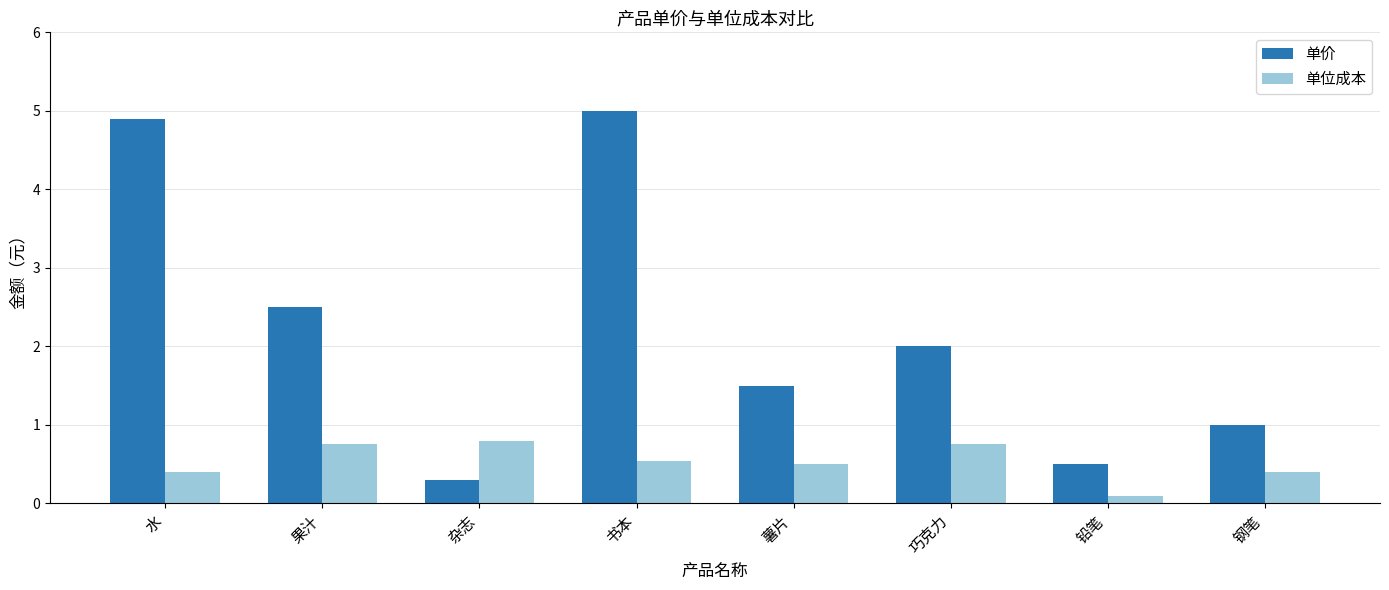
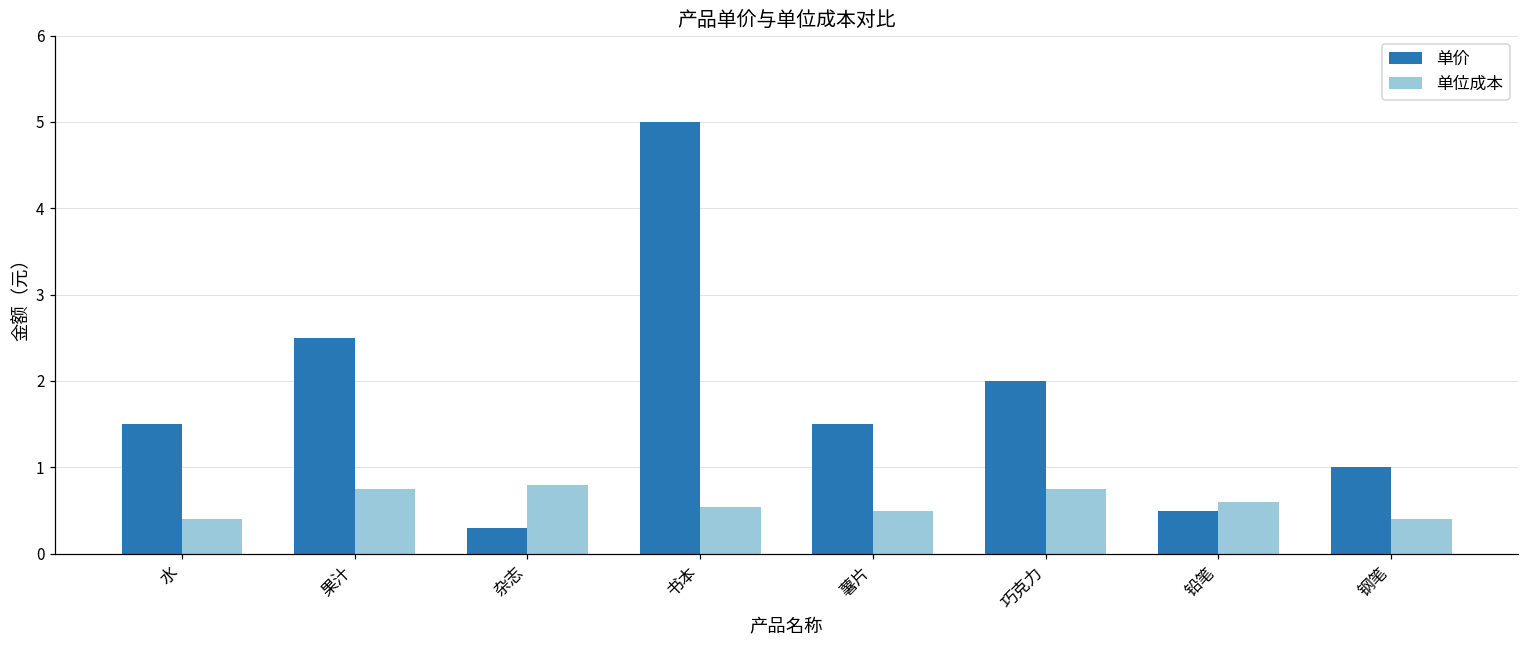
  {
    "单价": {
-     "水": 4.9,
+     "水": 1.5,
      "果汁": 2.5,
      "杂志": 0.3,
      "书本": 5.0,
      "薯片": 1.5,
      "巧克力": 2.0,
      "铅笔": 0.5,
      "钢笔": 1.0
    },
    "单位成本": {
      "水": 0.4,
      "果汁": 0.8,
      "杂志": 0.8,
      "书本": 0.5,
      "薯片": 0.5,
      "巧克力": 0.8,
-     "铅笔": 0.1,
+     "铅笔": 0.6,
      "钢笔": 0.4
    }
  }
